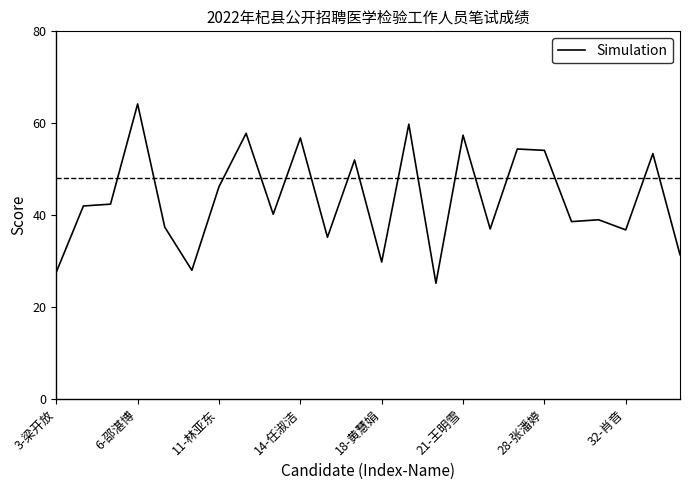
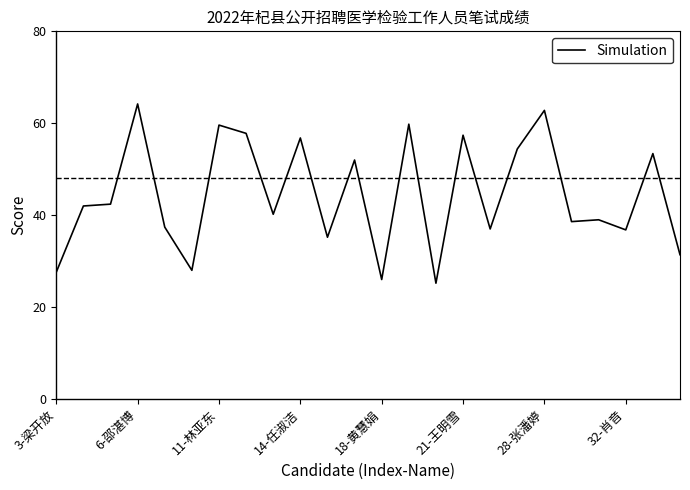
  {
    "3-梁开放": 28,
    "6-邵湛博": 64,
-   "11-林亚东": 46,
+   "11-林亚东": 60,
    "14-任淑洁": 57,
-   "18-黄慧娟": 30,
+   "18-黄慧娟": 26,
    "21-王明雪": 57,
-   "28-张潘婷": 54,
+   "28-张潘婷": 63,
    "32-肖音": 37
  }
